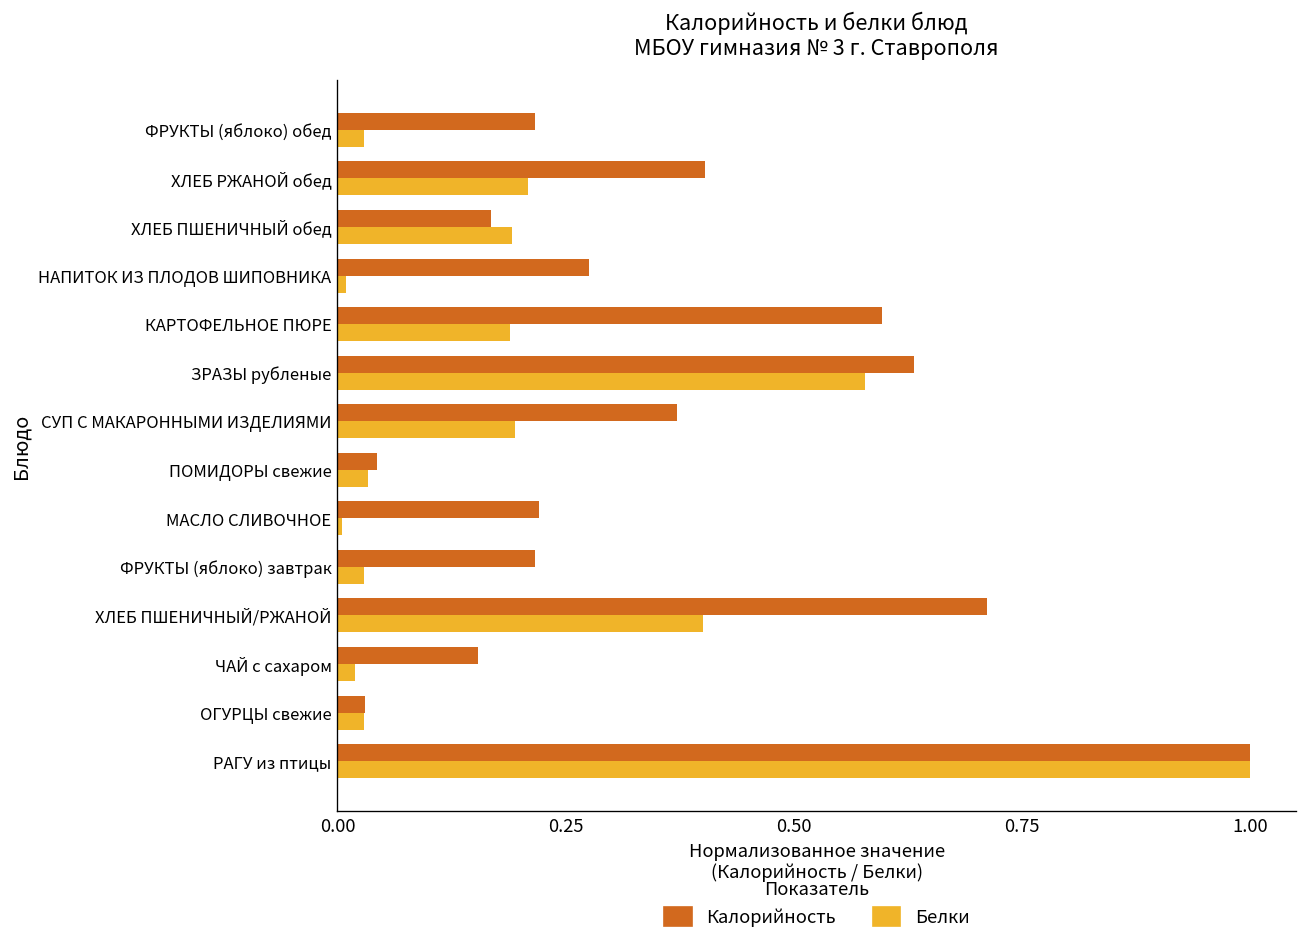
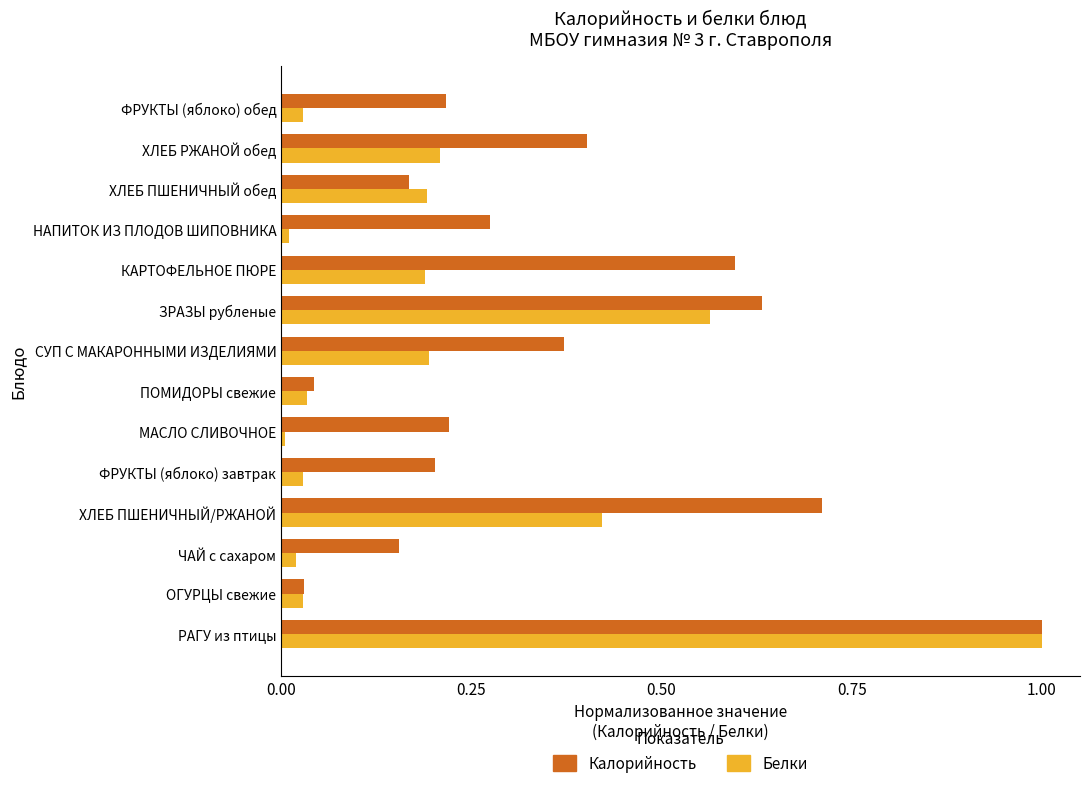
  {
    "Калорийность": {
      "ФРУКТЫ (яблоко) обед": 0.22,
      "ХЛЕБ РЖАНОЙ обед": 0.40,
      "ХЛЕБ ПШЕНИЧНЫЙ обед": 0.17,
      "НАПИТОК ИЗ ПЛОДОВ ШИПОВНИКА": 0.28,
      "КАРТОФЕЛЬНОЕ ПЮРЕ": 0.60,
      "ЗРАЗЫ рубленые": 0.63,
      "СУП С МАКАРОННЫМИ ИЗДЕЛИЯМИ": 0.37,
      "ПОМИДОРЫ свежие": 0.04,
      "МАСЛО СЛИВОЧНОЕ": 0.22,
-     "ФРУКТЫ (яблоко) завтрак": 0.22,
+     "ФРУКТЫ (яблоко) завтрак": 0.20,
      "ХЛЕБ ПШЕНИЧНЫЙ/РЖАНОЙ": 0.71,
      "ЧАЙ с сахаром": 0.15,
      "ОГУРЦЫ свежие": 0.03,
      "РАГУ из птицы": 1.00
    },
    "Белки": {
      "ФРУКТЫ (яблоко) обед": 0.03,
      "ХЛЕБ РЖАНОЙ обед": 0.21,
      "ХЛЕБ ПШЕНИЧНЫЙ обед": 0.19,
      "НАПИТОК ИЗ ПЛОДОВ ШИПОВНИКА": 0.01,
      "КАРТОФЕЛЬНОЕ ПЮРЕ": 0.19,
-     "ЗРАЗЫ рубленые": 0.58,
+     "ЗРАЗЫ рубленые": 0.56,
      "СУП С МАКАРОННЫМИ ИЗДЕЛИЯМИ": 0.19,
      "ПОМИДОРЫ свежие": 0.03,
      "МАСЛО СЛИВОЧНОЕ": 0.00,
      "ФРУКТЫ (яблоко) завтрак": 0.03,
-     "ХЛЕБ ПШЕНИЧНЫЙ/РЖАНОЙ": 0.40,
+     "ХЛЕБ ПШЕНИЧНЫЙ/РЖАНОЙ": 0.42,
      "ЧАЙ с сахаром": 0.02,
      "ОГУРЦЫ свежие": 0.03,
      "РАГУ из птицы": 1.00
    }
  }
